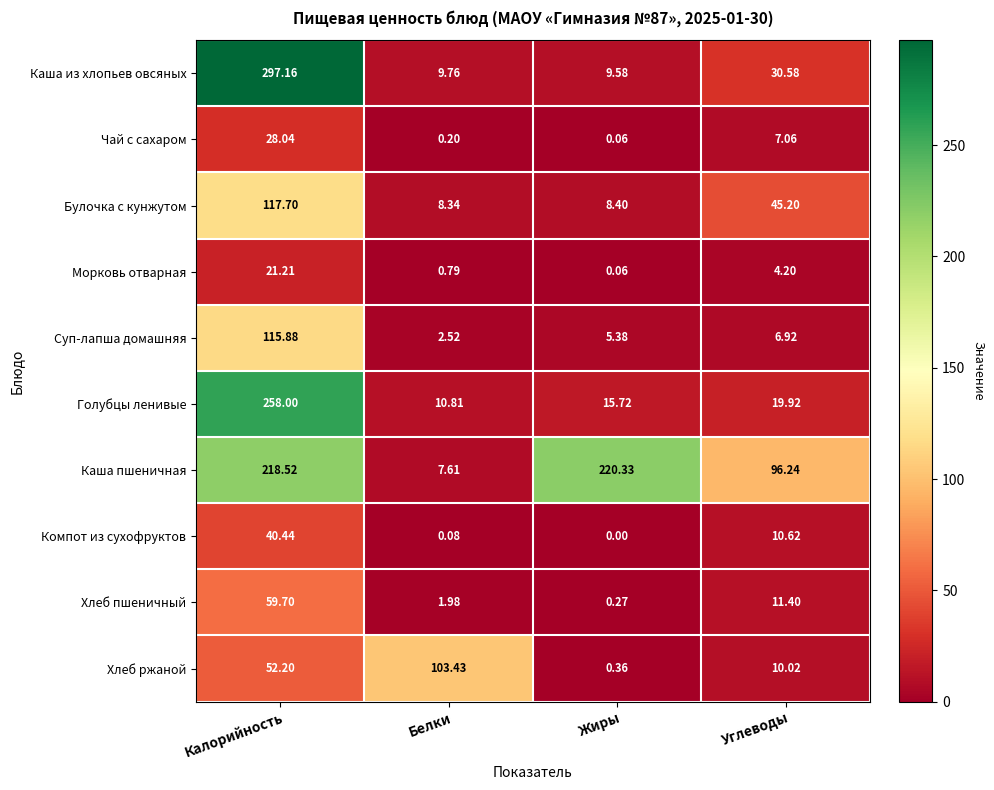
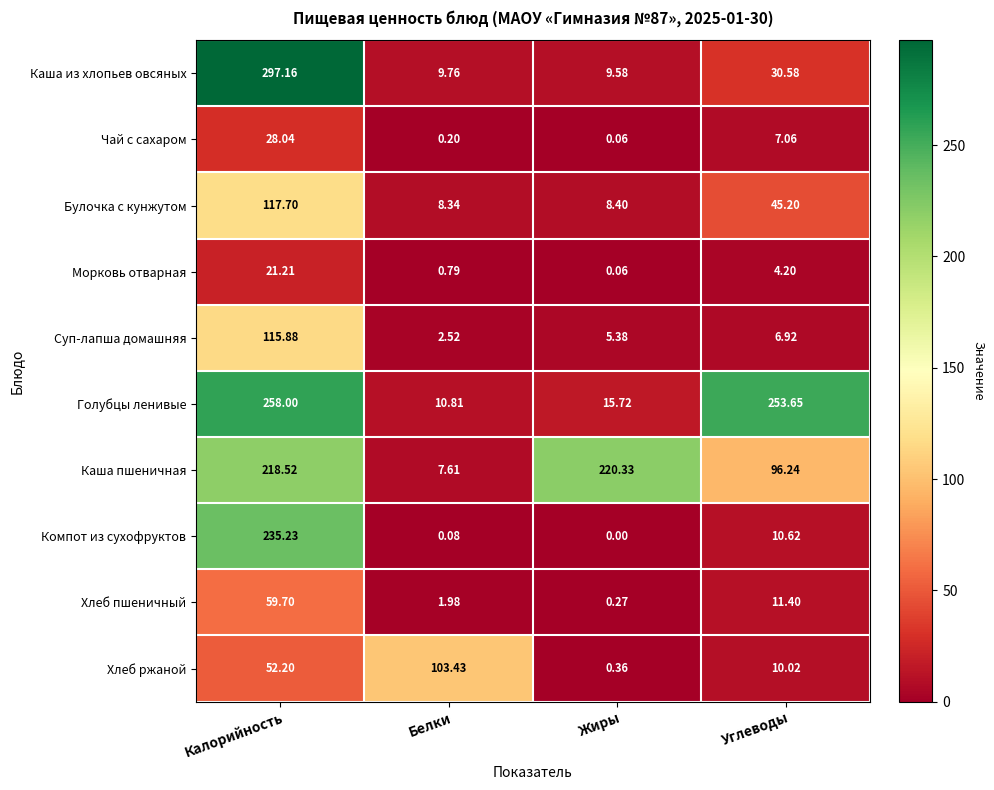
  {
    "Каша из хлопьев овсяных": {
      "Калорийность": 297.16,
      "Белки": 9.76,
      "Жиры": 9.58,
      "Углеводы": 30.58
    },
    "Чай с сахаром": {
      "Калорийность": 28.04,
      "Белки": 0.20,
      "Жиры": 0.06,
      "Углеводы": 7.06
    },
    "Булочка с кунжутом": {
      "Калорийность": 117.70,
      "Белки": 8.34,
      "Жиры": 8.40,
      "Углеводы": 45.20
    },
    "Морковь отварная": {
      "Калорийность": 21.21,
      "Белки": 0.79,
      "Жиры": 0.06,
      "Углеводы": 4.20
    },
    "Суп-лапша домашняя": {
      "Калорийность": 115.88,
      "Белки": 2.52,
      "Жиры": 5.38,
      "Углеводы": 6.92
    },
    "Голубцы ленивые": {
      "Калорийность": 258.00,
      "Белки": 10.81,
      "Жиры": 15.72,
-     "Углеводы": 19.92
+     "Углеводы": 253.65
    },
    "Каша пшеничная": {
      "Калорийность": 218.52,
      "Белки": 7.61,
      "Жиры": 220.33,
      "Углеводы": 96.24
    },
    "Компот из сухофруктов": {
-     "Калорийность": 40.44,
+     "Калорийность": 235.23,
      "Белки": 0.08,
      "Жиры": 0.00,
      "Углеводы": 10.62
    },
    "Хлеб пшеничный": {
      "Калорийность": 59.70,
      "Белки": 1.98,
      "Жиры": 0.27,
      "Углеводы": 11.40
    },
    "Хлеб ржаной": {
      "Калорийность": 52.20,
      "Белки": 103.43,
      "Жиры": 0.36,
      "Углеводы": 10.02
    }
  }
